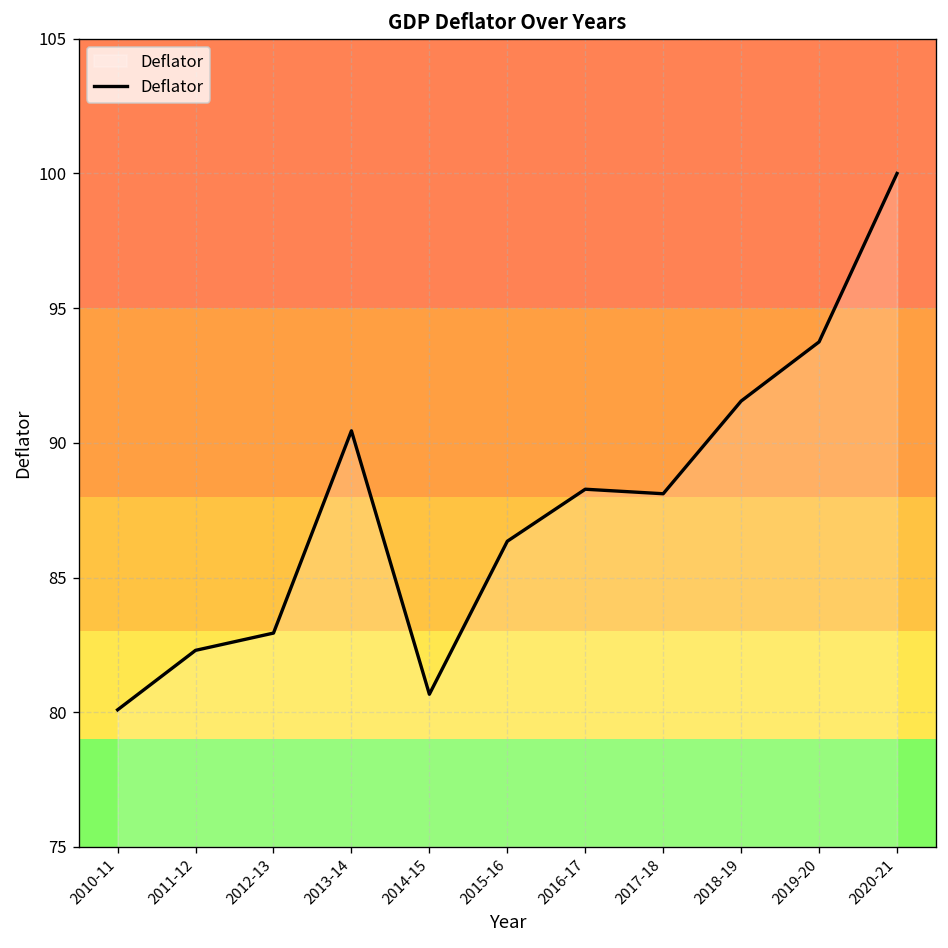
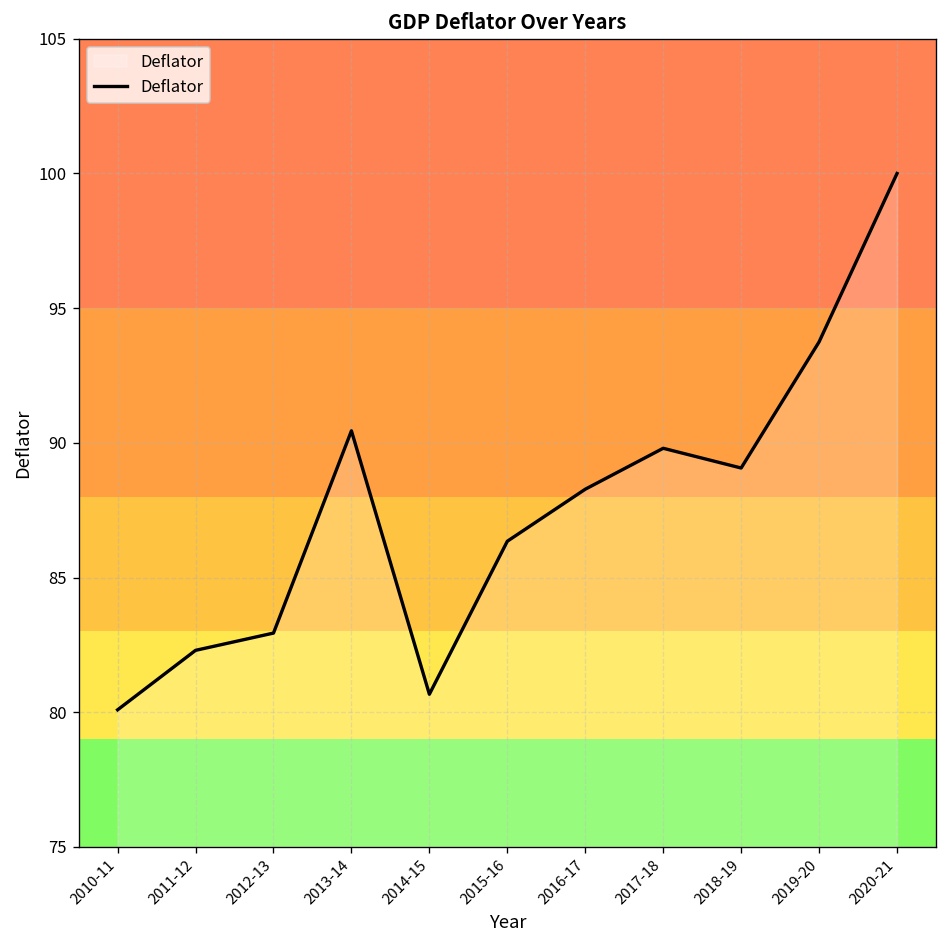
  {
    "2010-11": 80.1,
    "2011-12": 82.3,
    "2012-13": 82.9,
    "2013-14": 90.4,
    "2014-15": 80.7,
    "2015-16": 86.3,
    "2016-17": 88.3,
-   "2017-18": 88.1,
-   "2018-19": 91.6,
+   "2017-18": 89.8,
+   "2018-19": 89.1,
    "2019-20": 93.7,
    "2020-21": 100.0
  }
